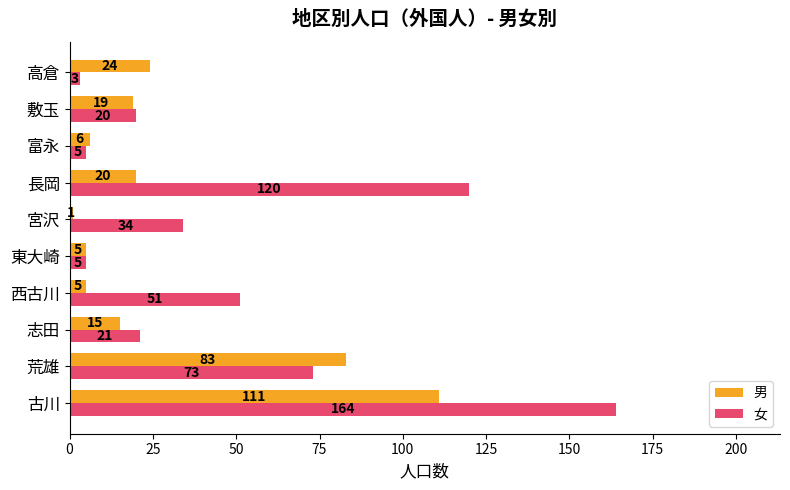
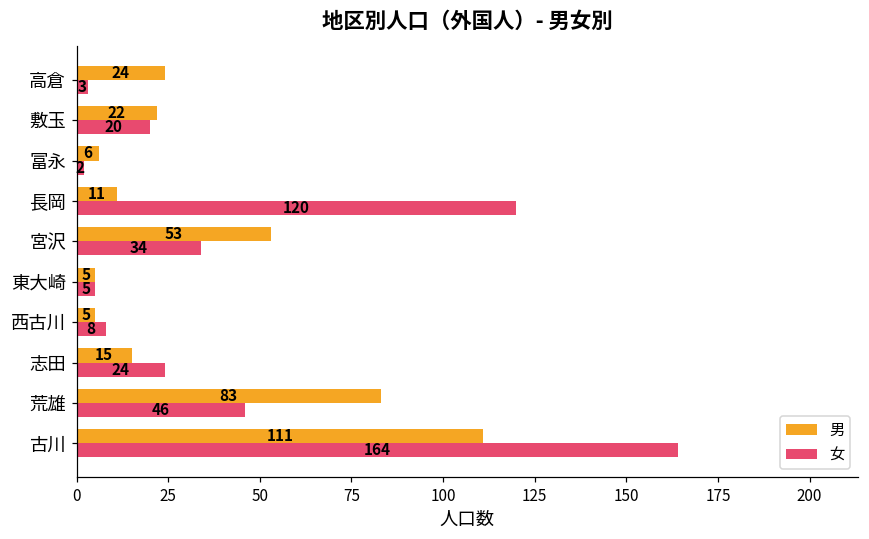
  {
    "男": {
      "高倉": 24,
-     "敷玉": 19,
+     "敷玉": 22,
      "富永": 6,
-     "長岡": 20,
-     "宮沢": 1,
+     "長岡": 11,
+     "宮沢": 53,
      "東大崎": 5,
      "西古川": 5,
      "志田": 15,
      "荒雄": 83,
      "古川": 111
    },
    "女": {
      "高倉": 3,
      "敷玉": 20,
-     "富永": 5,
+     "富永": 2,
      "長岡": 120,
      "宮沢": 34,
      "東大崎": 5,
-     "西古川": 51,
-     "志田": 21,
-     "荒雄": 73,
+     "西古川": 8,
+     "志田": 24,
+     "荒雄": 46,
      "古川": 164
    }
  }
